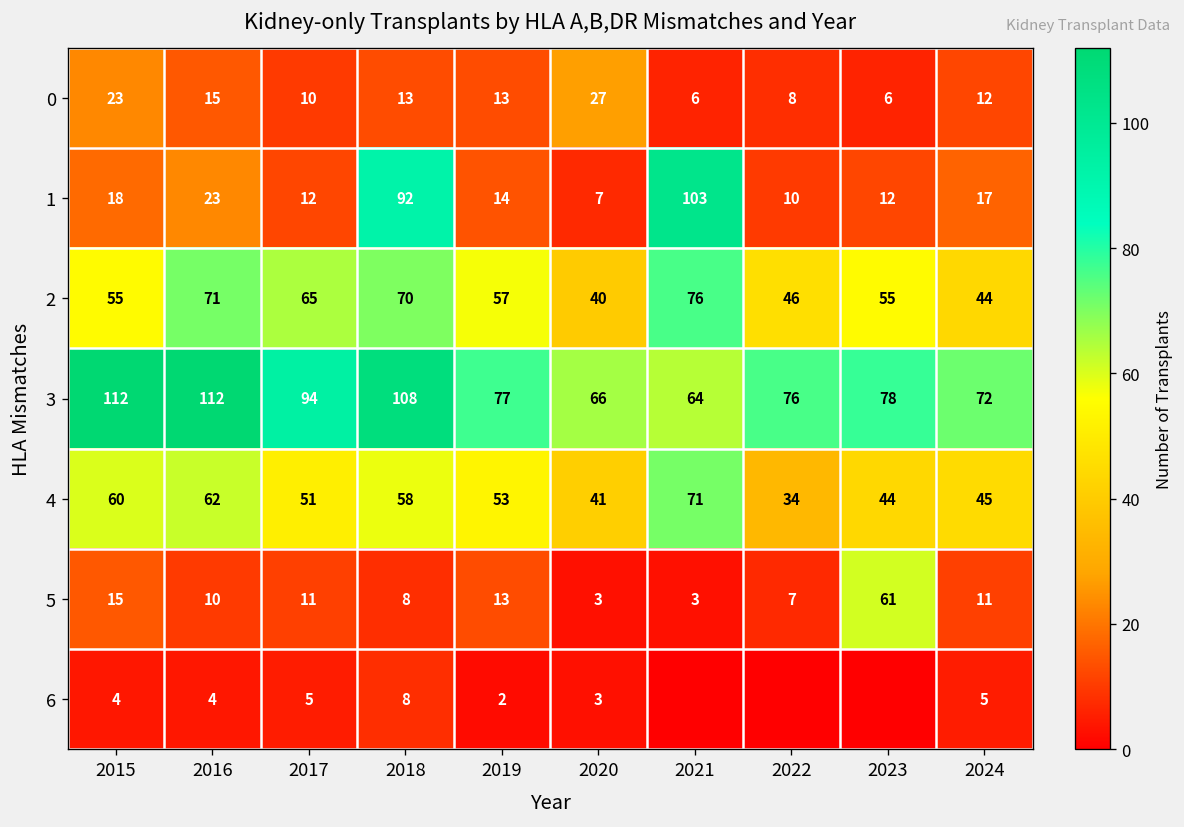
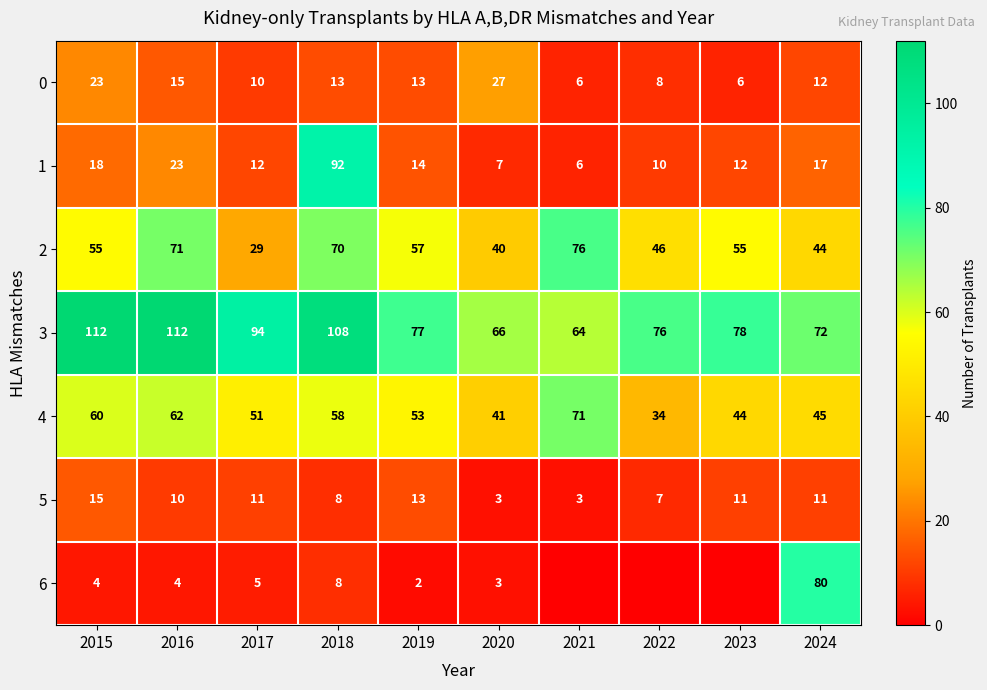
  {
    "0": {
      "2015": 23,
      "2016": 15,
      "2017": 10,
      "2018": 13,
      "2019": 13,
      "2020": 27,
      "2021": 6,
      "2022": 8,
      "2023": 6,
      "2024": 12
    },
    "1": {
      "2015": 18,
      "2016": 23,
      "2017": 12,
      "2018": 92,
      "2019": 14,
      "2020": 7,
-     "2021": 103,
+     "2021": 6,
      "2022": 10,
      "2023": 12,
      "2024": 17
    },
    "2": {
      "2015": 55,
      "2016": 71,
-     "2017": 65,
+     "2017": 29,
      "2018": 70,
      "2019": 57,
      "2020": 40,
      "2021": 76,
      "2022": 46,
      "2023": 55,
      "2024": 44
    },
    "3": {
      "2015": 112,
      "2016": 112,
      "2017": 94,
      "2018": 108,
      "2019": 77,
      "2020": 66,
      "2021": 64,
      "2022": 76,
      "2023": 78,
      "2024": 72
    },
    "4": {
      "2015": 60,
      "2016": 62,
      "2017": 51,
      "2018": 58,
      "2019": 53,
      "2020": 41,
      "2021": 71,
      "2022": 34,
      "2023": 44,
      "2024": 45
    },
    "5": {
      "2015": 15,
      "2016": 10,
      "2017": 11,
      "2018": 8,
      "2019": 13,
      "2020": 3,
      "2021": 3,
      "2022": 7,
-     "2023": 61,
+     "2023": 11,
      "2024": 11
    },
    "6": {
      "2015": 4,
      "2016": 4,
      "2017": 5,
      "2018": 8,
      "2019": 2,
      "2020": 3,
-     "2024": 5
+     "2024": 80
    }
  }
